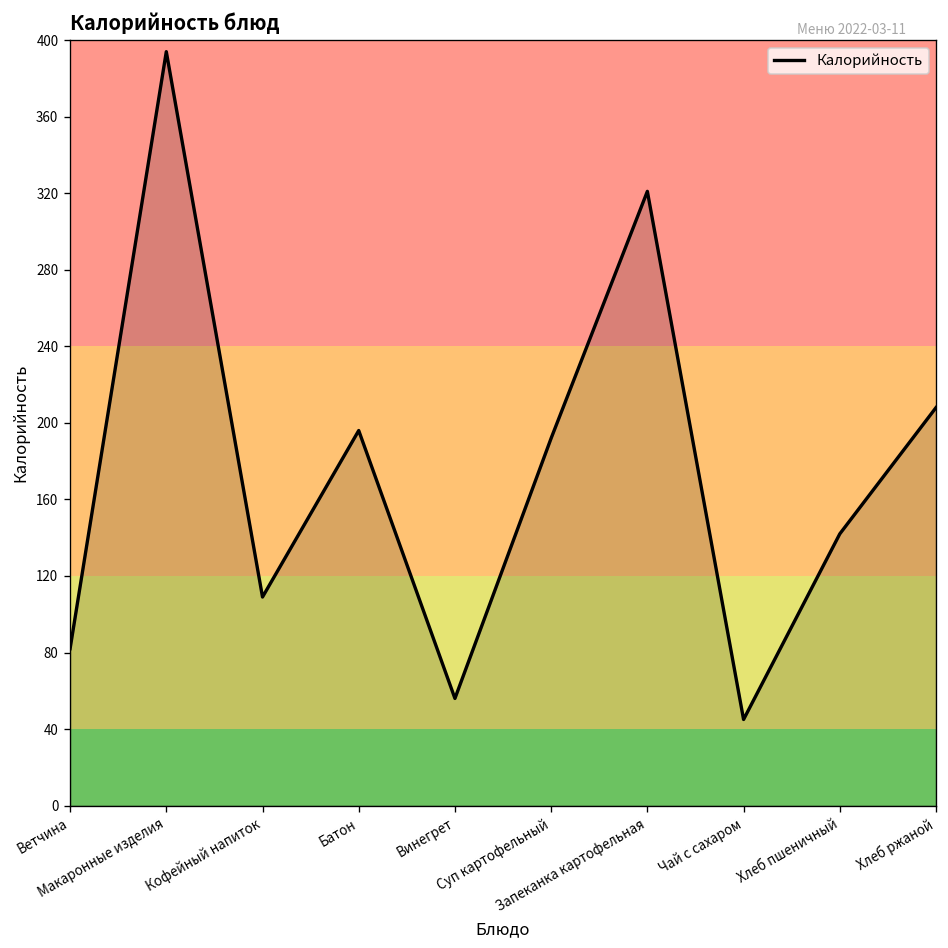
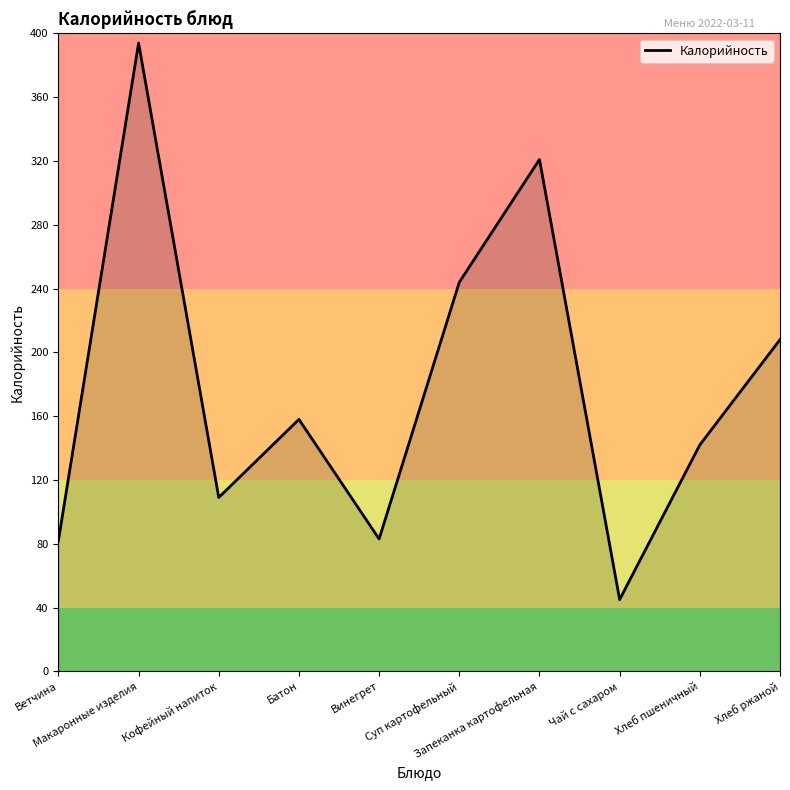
  {
    "Ветчина": 82,
    "Макаронные изделия": 394,
    "Кофейный напиток": 109,
-   "Батон": 196,
-   "Винегрет": 56,
-   "Суп картофельный": 192,
+   "Батон": 158,
+   "Винегрет": 83,
+   "Суп картофельный": 244,
    "Запеканка картофельная": 321,
    "Чай с сахаром": 45,
    "Хлеб пшеничный": 142,
    "Хлеб ржаной": 208
  }
